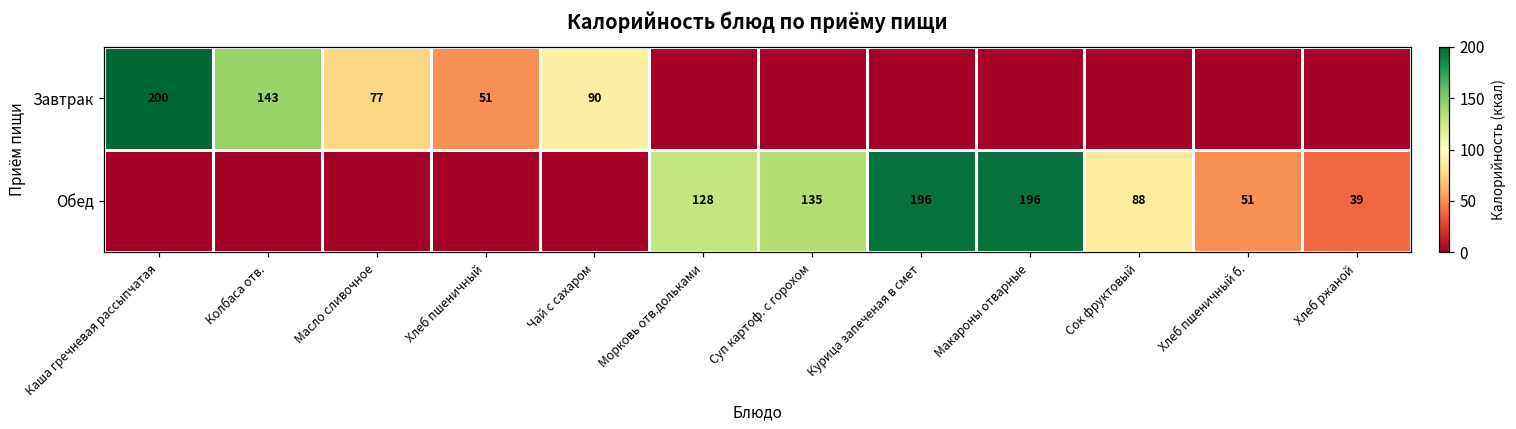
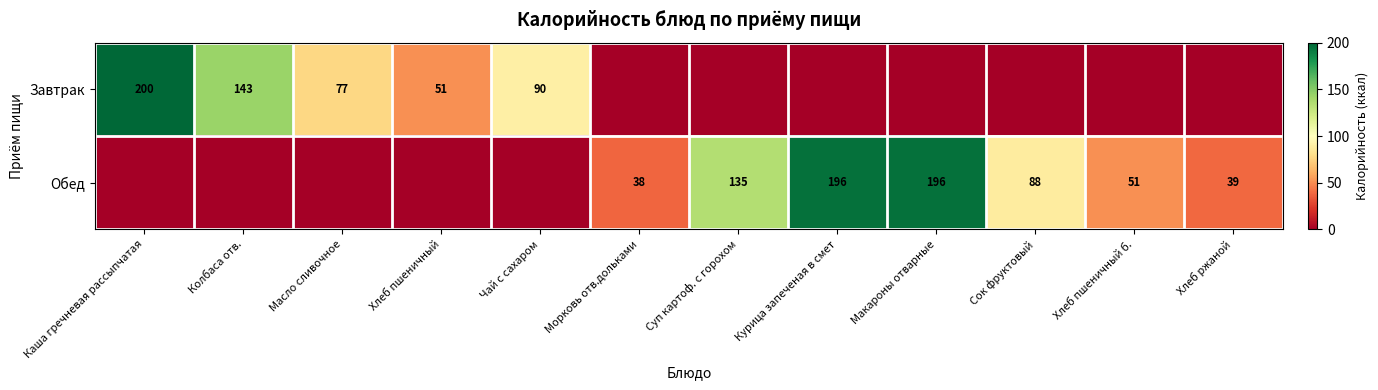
  {
    "Завтрак": {
      "Каша гречневая рассыпчатая": 200,
      "Колбаса отв.": 143,
      "Масло сливочное": 77,
      "Хлеб пшеничный": 51,
      "Чай с сахаром": 90
    },
    "Обед": {
-     "Морковь отв.дольками": 128,
+     "Морковь отв.дольками": 38,
      "Суп картоф. с горохом": 135,
      "Курица запеченая в смет": 196,
      "Макароны отварные": 196,
      "Сок фруктовый": 88,
      "Хлеб пшеничный б.": 51,
      "Хлеб ржаной": 39
    }
  }
